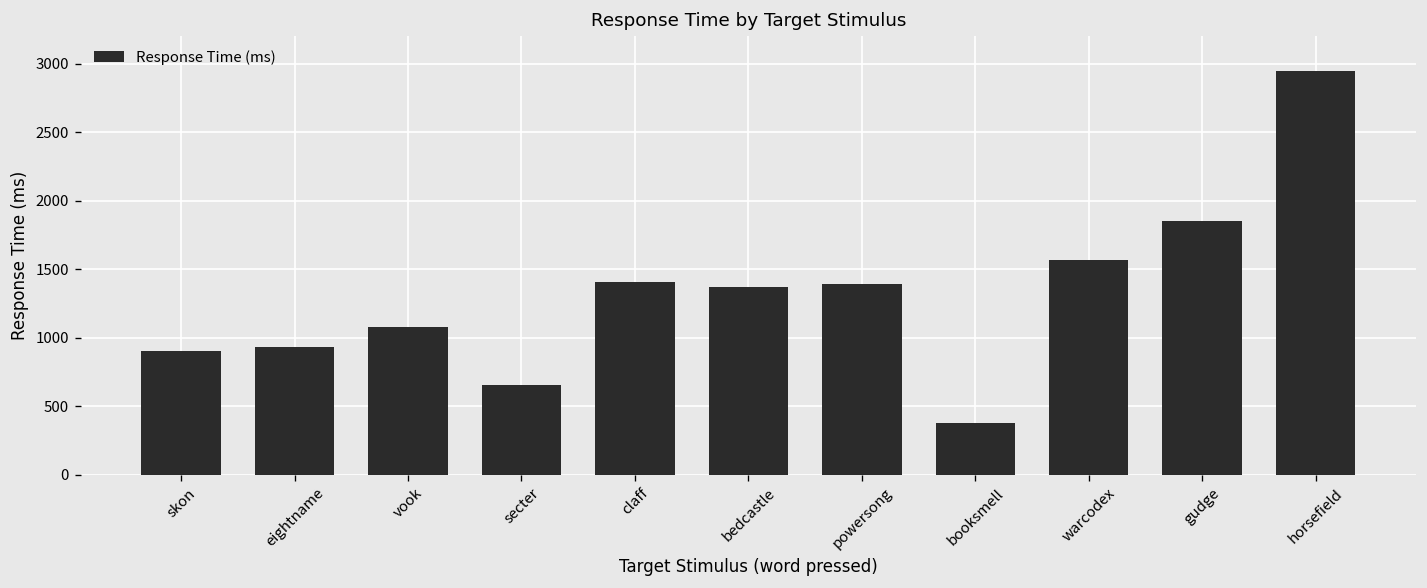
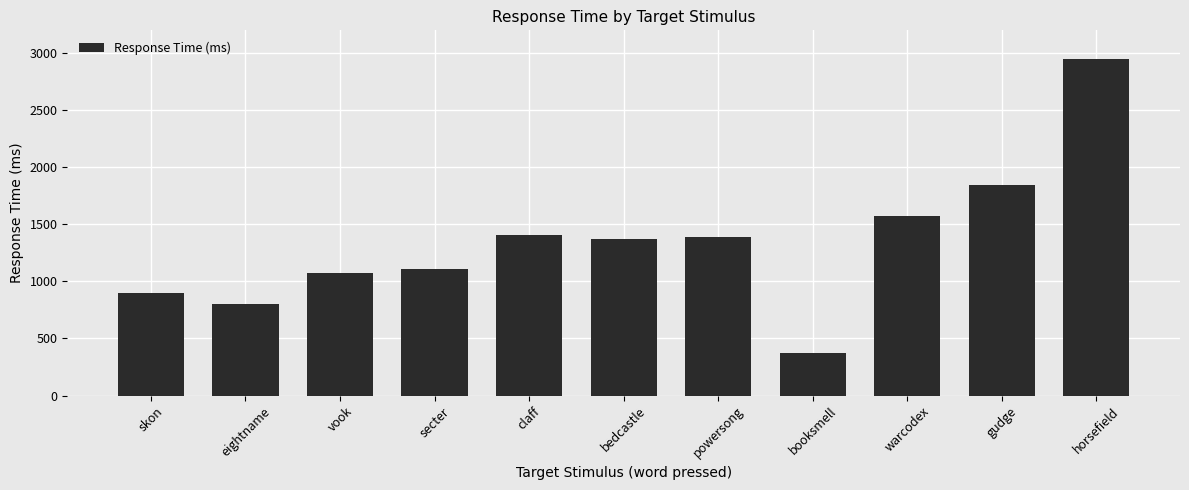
  {
    "skon": 900,
-   "eightname": 930,
+   "eightname": 800,
    "vook": 1080,
-   "secter": 660,
+   "secter": 1110,
    "claff": 1410,
    "bedcastle": 1370,
    "powersong": 1390,
    "booksmell": 370,
    "warcodex": 1570,
    "gudge": 1850,
    "horsefield": 2950
  }
